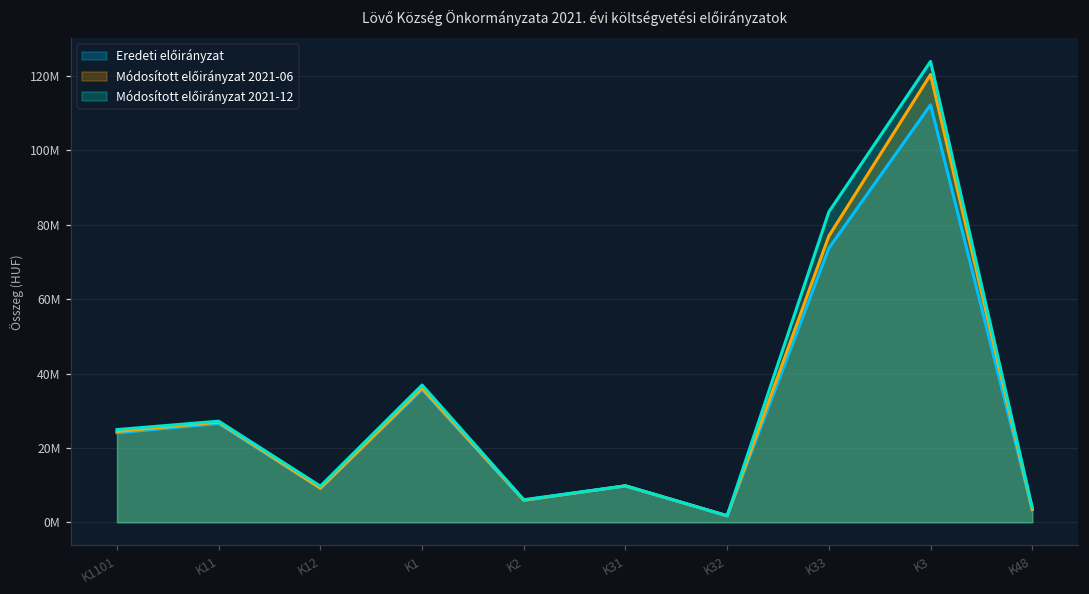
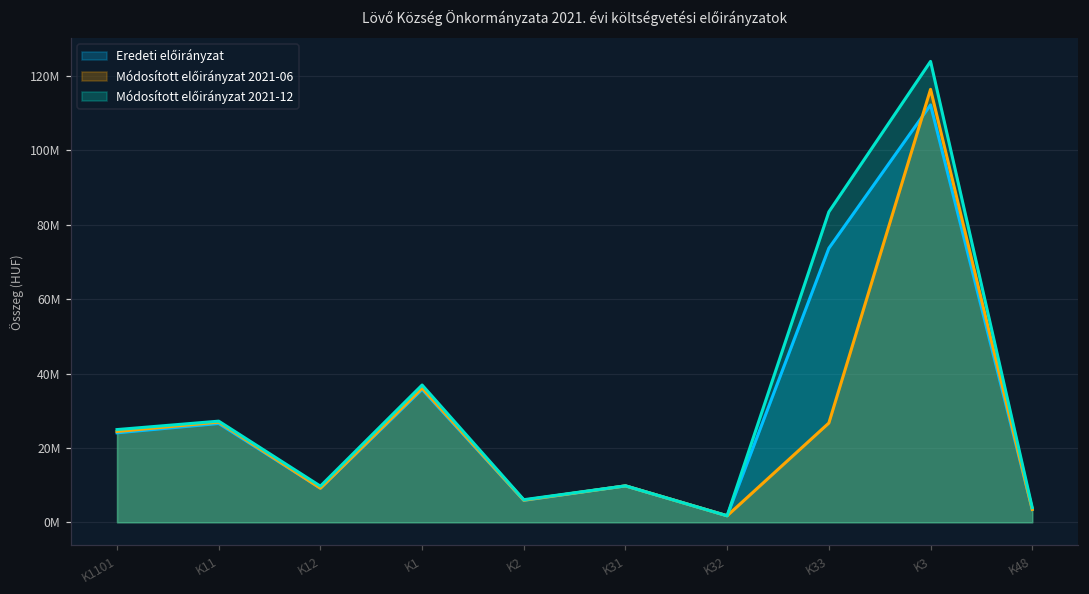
  {
    "Módosított előirányzat 2021-06": {
-     "K33": 77000000,
-     "K3": 120000000
+     "K33": 27000000,
+     "K3": 116000000
    }
  }
